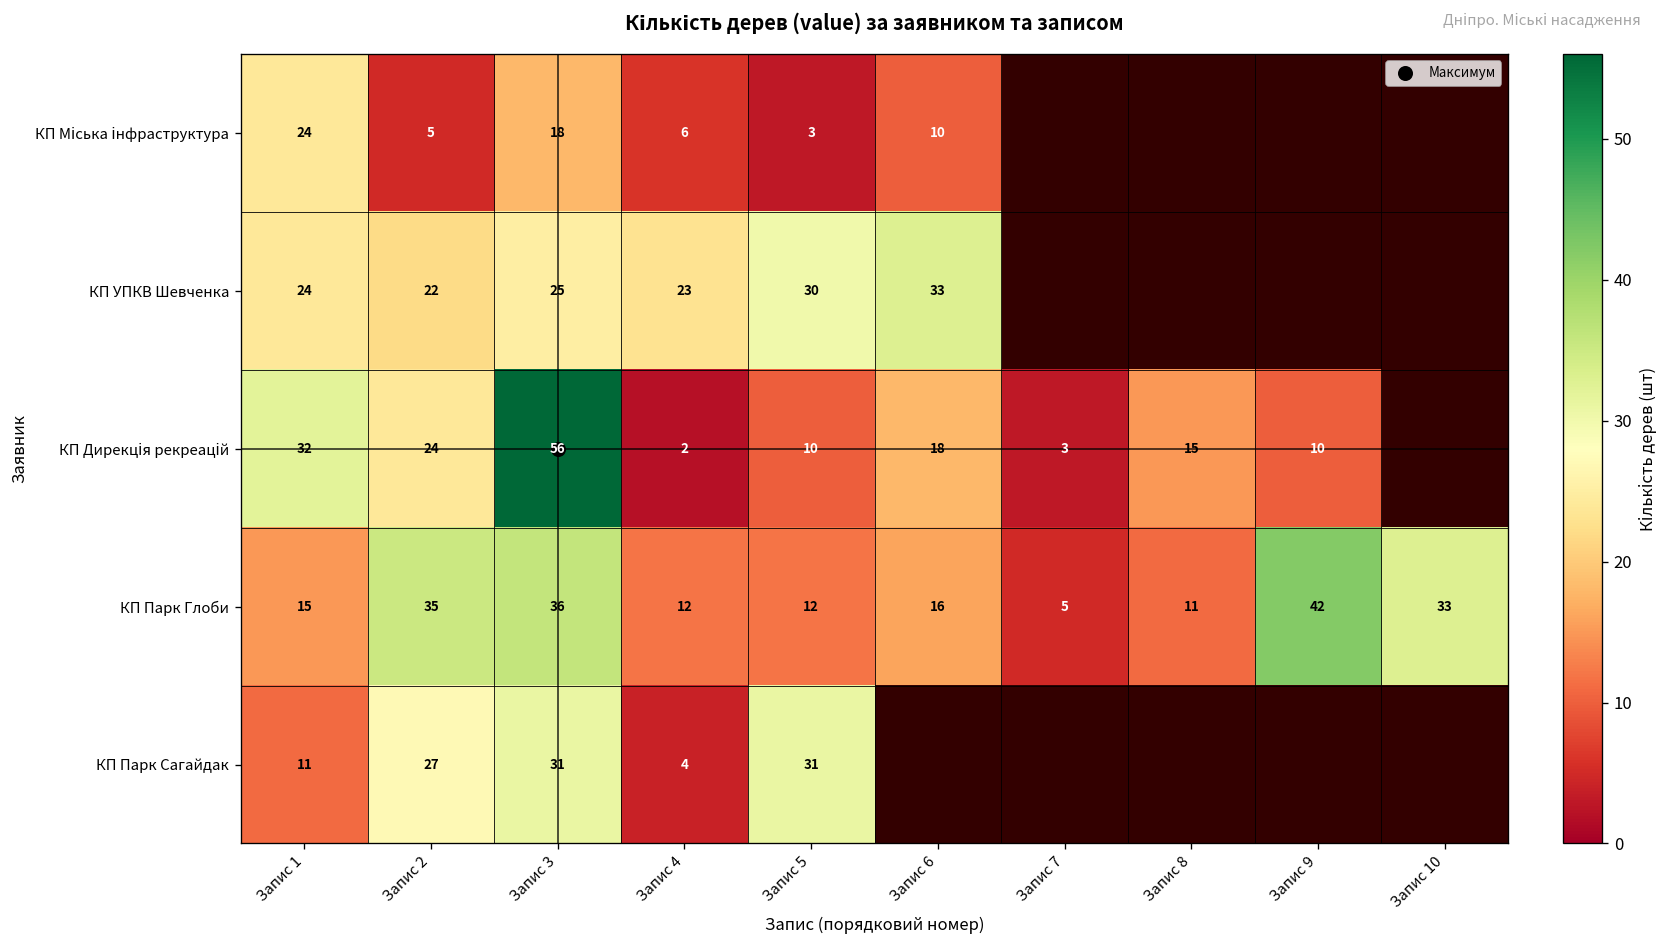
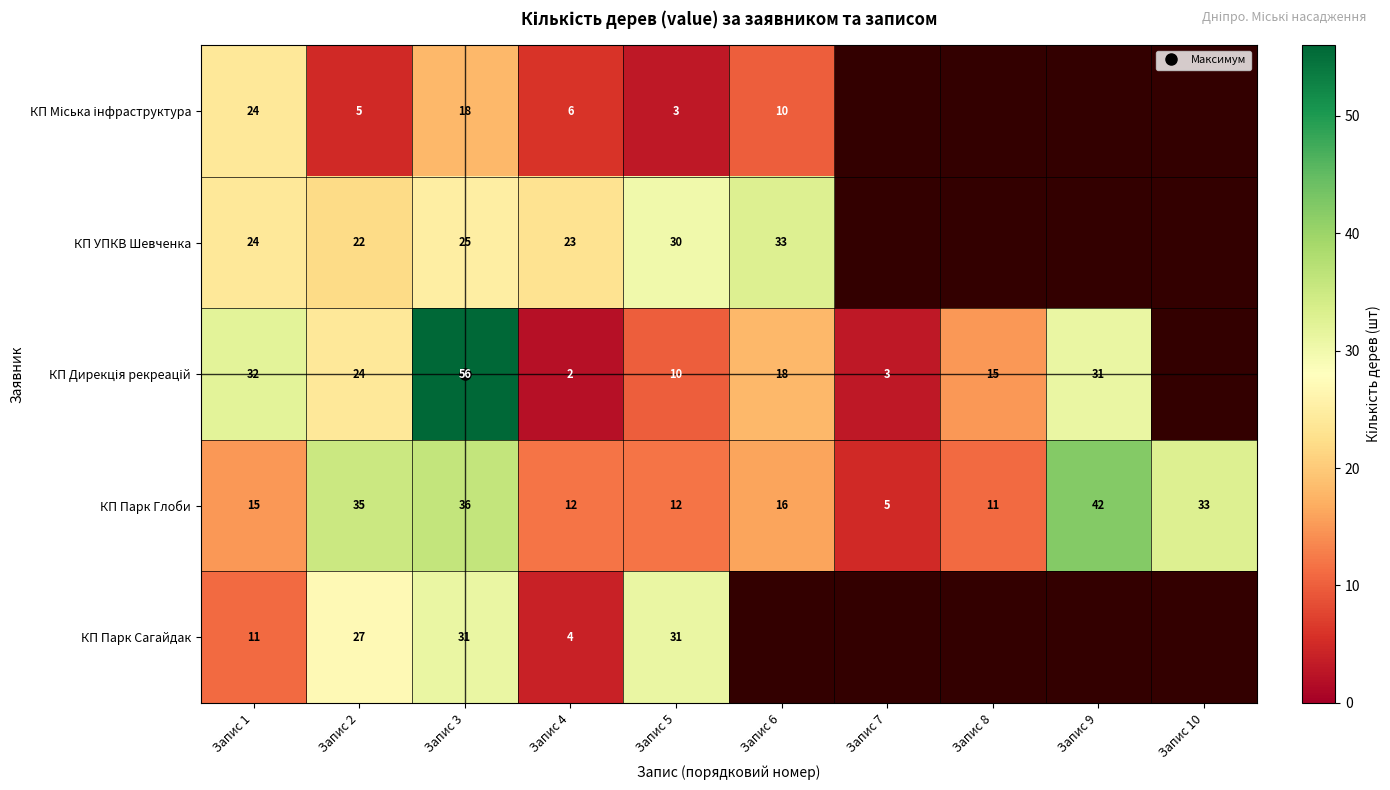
  {
    "КП Міська інфраструктура": {
      "Запис 1": 24,
      "Запис 2": 5,
      "Запис 3": 18,
      "Запис 4": 6,
      "Запис 5": 3,
      "Запис 6": 10
    },
    "КП УПКВ Шевченка": {
      "Запис 1": 24,
      "Запис 2": 22,
      "Запис 3": 25,
      "Запис 4": 23,
      "Запис 5": 30,
      "Запис 6": 33
    },
    "КП Дирекція рекреацій": {
      "Запис 1": 32,
      "Запис 2": 24,
      "Запис 4": 2,
      "Запис 5": 10,
      "Запис 6": 18,
      "Запис 7": 3,
      "Запис 8": 15,
-     "Запис 9": 10
+     "Запис 9": 31
    },
    "КП Парк Глоби": {
      "Запис 1": 15,
      "Запис 2": 35,
      "Запис 3": 36,
      "Запис 4": 12,
      "Запис 5": 12,
      "Запис 6": 16,
      "Запис 7": 5,
      "Запис 8": 11,
      "Запис 9": 42,
      "Запис 10": 33
    },
    "КП Парк Сагайдак": {
      "Запис 1": 11,
      "Запис 2": 27,
      "Запис 3": 31,
      "Запис 4": 4,
      "Запис 5": 31
    }
  }
